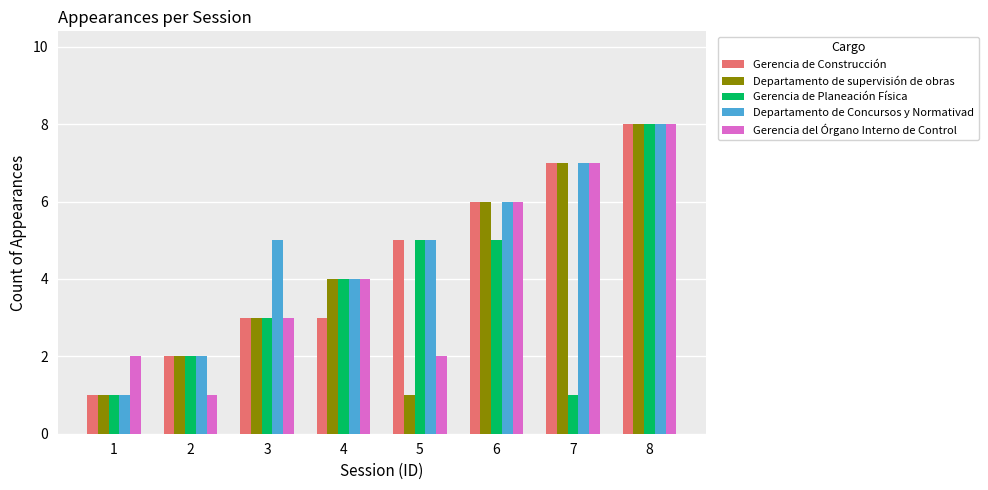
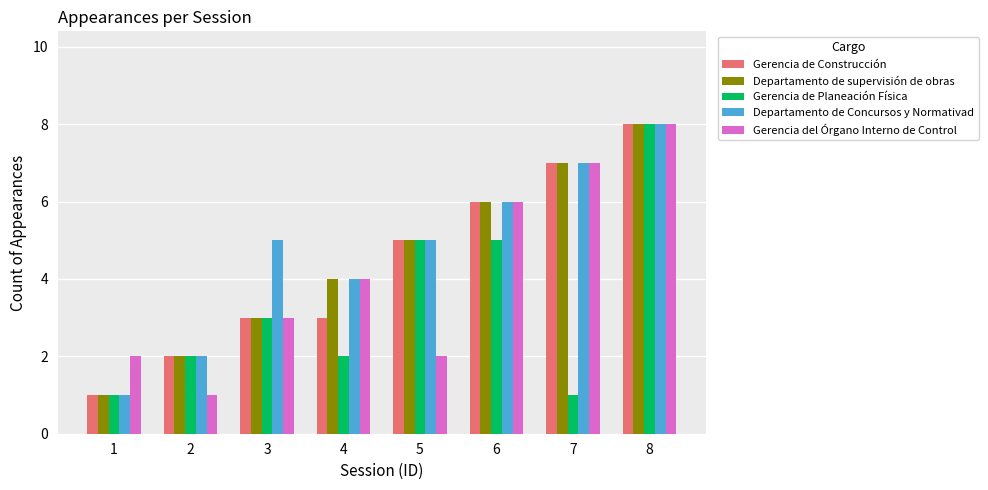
  {
    "Gerencia de Construcción": {
      "1": 1,
      "2": 2,
      "3": 3,
      "4": 3,
      "5": 5,
      "6": 6,
      "7": 7,
      "8": 8
    },
    "Departamento de supervisión de obras": {
      "1": 1,
      "2": 2,
      "3": 3,
      "4": 4,
-     "5": 1,
+     "5": 5,
      "6": 6,
      "7": 7,
      "8": 8
    },
    "Gerencia de Planeación Física": {
      "1": 1,
      "2": 2,
      "3": 3,
-     "4": 4,
+     "4": 2,
      "5": 5,
      "6": 5,
      "7": 1,
      "8": 8
    },
    "Departamento de Concursos y Normativad": {
      "1": 1,
      "2": 2,
      "3": 5,
      "4": 4,
      "5": 5,
      "6": 6,
      "7": 7,
      "8": 8
    },
    "Gerencia del Órgano Interno de Control": {
      "1": 2,
      "2": 1,
      "3": 3,
      "4": 4,
      "5": 2,
      "6": 6,
      "7": 7,
      "8": 8
    }
  }
